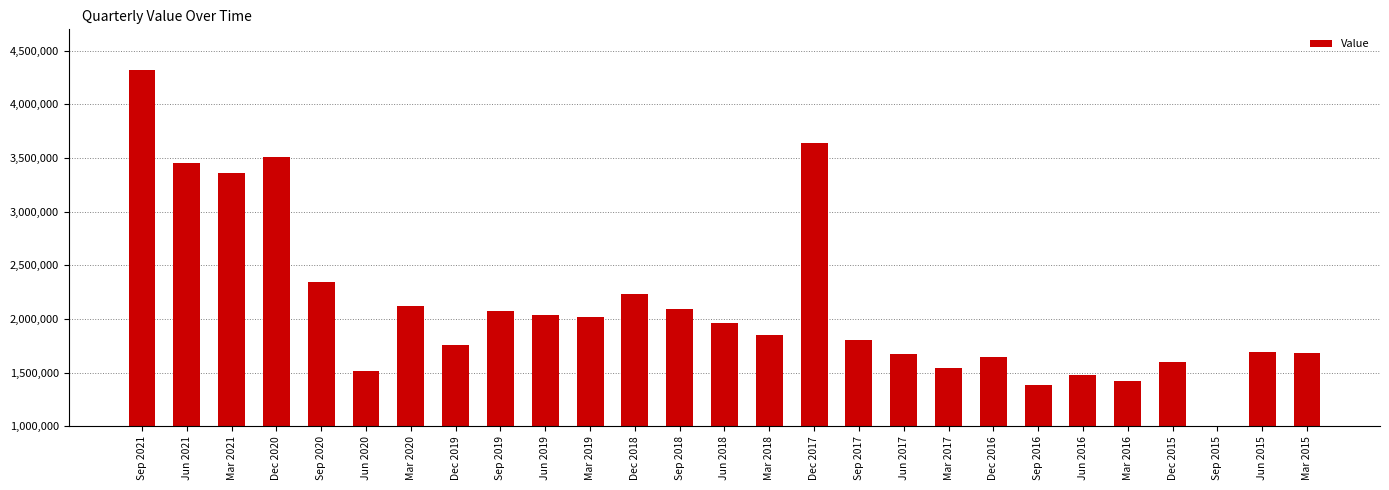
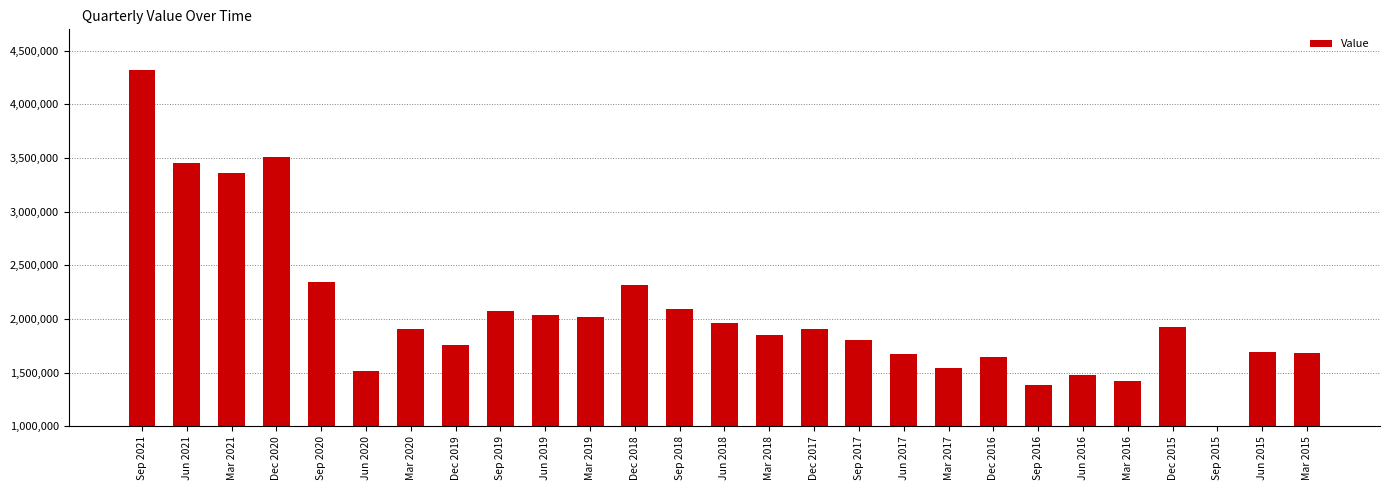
  {
    "Sep 2021": "4,320,000",
    "Jun 2021": "3,450,000",
    "Mar 2021": "3,360,000",
    "Dec 2020": "3,510,000",
    "Sep 2020": "2,350,000",
    "Jun 2020": "1,510,000",
-   "Mar 2020": "2,120,000",
+   "Mar 2020": "1,900,000",
    "Dec 2019": "1,750,000",
    "Sep 2019": "2,070,000",
    "Jun 2019": "2,040,000",
    "Mar 2019": "2,020,000",
-   "Dec 2018": "2,240,000",
+   "Dec 2018": "2,310,000",
    "Sep 2018": "2,090,000",
    "Jun 2018": "1,960,000",
    "Mar 2018": "1,850,000",
-   "Dec 2017": "3,640,000",
+   "Dec 2017": "1,900,000",
    "Sep 2017": "1,800,000",
    "Jun 2017": "1,670,000",
    "Mar 2017": "1,550,000",
    "Dec 2016": "1,640,000",
    "Sep 2016": "1,380,000",
    "Jun 2016": "1,480,000",
    "Mar 2016": "1,420,000",
-   "Dec 2015": "1,600,000",
+   "Dec 2015": "1,920,000",
    "Jun 2015": "1,690,000",
    "Mar 2015": "1,680,000"
  }
